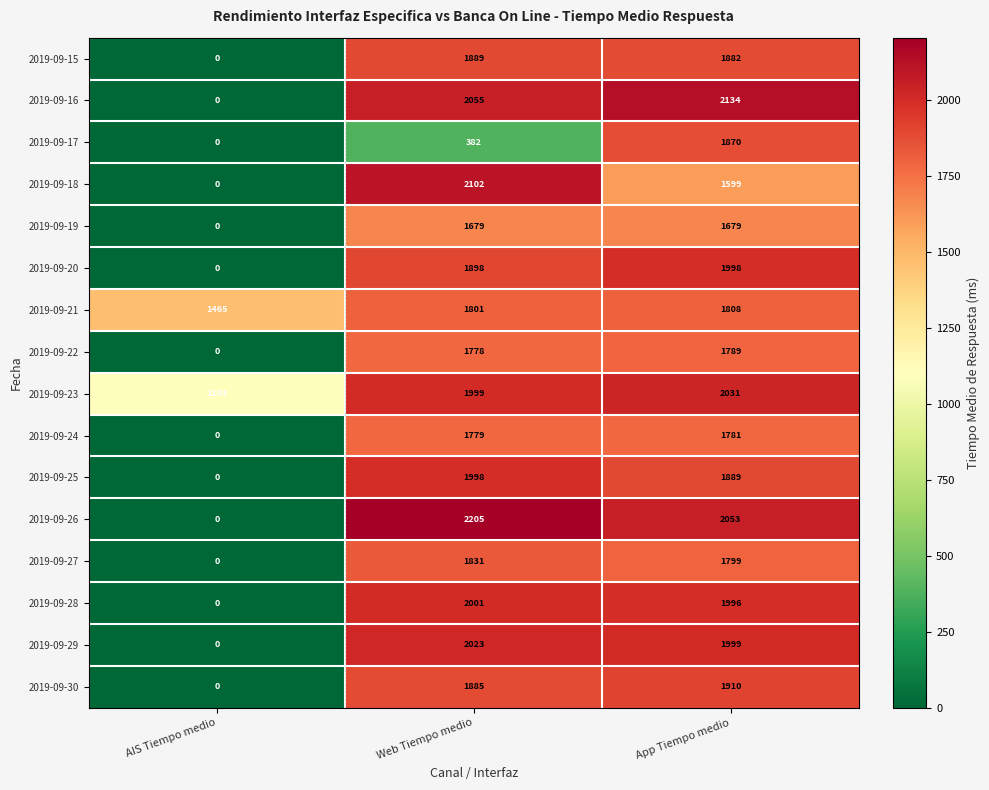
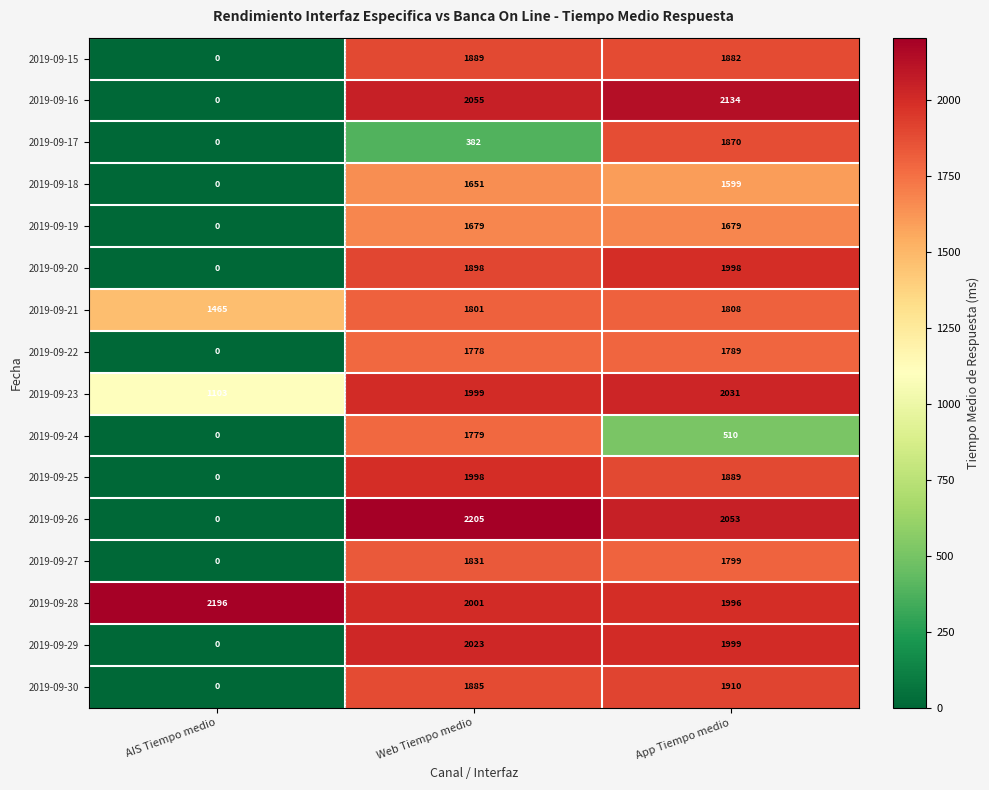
  {
    "2019-09-15": {
      "AIS Tiempo medio": 0,
      "Web Tiempo medio": 1889,
      "App Tiempo medio": 1882
    },
    "2019-09-16": {
      "AIS Tiempo medio": 0,
      "Web Tiempo medio": 2055,
      "App Tiempo medio": 2134
    },
    "2019-09-17": {
      "AIS Tiempo medio": 0,
      "Web Tiempo medio": 382,
      "App Tiempo medio": 1870
    },
    "2019-09-18": {
      "AIS Tiempo medio": 0,
-     "Web Tiempo medio": 2102,
+     "Web Tiempo medio": 1651,
      "App Tiempo medio": 1599
    },
    "2019-09-19": {
      "AIS Tiempo medio": 0,
      "Web Tiempo medio": 1679,
      "App Tiempo medio": 1679
    },
    "2019-09-20": {
      "AIS Tiempo medio": 0,
      "Web Tiempo medio": 1898,
      "App Tiempo medio": 1998
    },
    "2019-09-21": {
      "AIS Tiempo medio": 1465,
      "Web Tiempo medio": 1801,
      "App Tiempo medio": 1808
    },
    "2019-09-22": {
      "AIS Tiempo medio": 0,
      "Web Tiempo medio": 1778,
      "App Tiempo medio": 1789
    },
    "2019-09-23": {
      "AIS Tiempo medio": 1103,
      "Web Tiempo medio": 1999,
      "App Tiempo medio": 2031
    },
    "2019-09-24": {
      "AIS Tiempo medio": 0,
      "Web Tiempo medio": 1779,
-     "App Tiempo medio": 1781
+     "App Tiempo medio": 510
    },
    "2019-09-25": {
      "AIS Tiempo medio": 0,
      "Web Tiempo medio": 1998,
      "App Tiempo medio": 1889
    },
    "2019-09-26": {
      "AIS Tiempo medio": 0,
      "Web Tiempo medio": 2205,
      "App Tiempo medio": 2053
    },
    "2019-09-27": {
      "AIS Tiempo medio": 0,
      "Web Tiempo medio": 1831,
      "App Tiempo medio": 1799
    },
    "2019-09-28": {
-     "AIS Tiempo medio": 0,
+     "AIS Tiempo medio": 2196,
      "Web Tiempo medio": 2001,
      "App Tiempo medio": 1996
    },
    "2019-09-29": {
      "AIS Tiempo medio": 0,
      "Web Tiempo medio": 2023,
      "App Tiempo medio": 1999
    },
    "2019-09-30": {
      "AIS Tiempo medio": 0,
      "Web Tiempo medio": 1885,
      "App Tiempo medio": 1910
    }
  }
